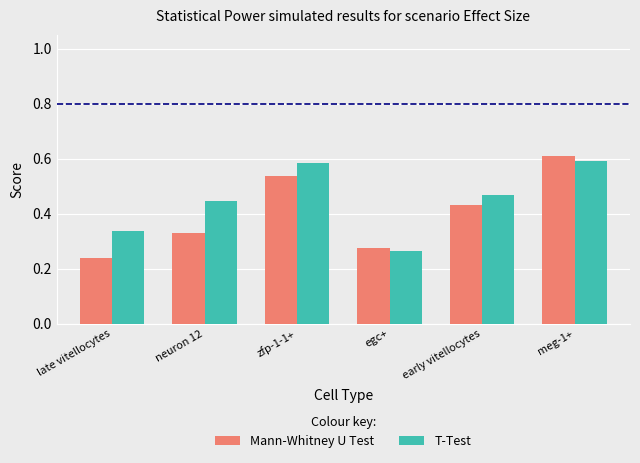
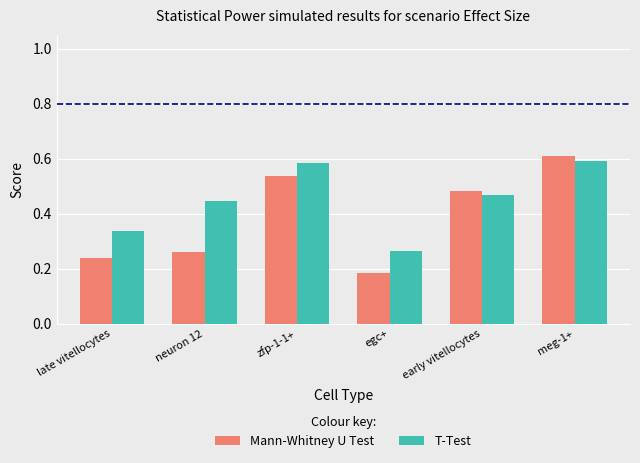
  {
    "Mann-Whitney U Test": {
      "late vitellocytes": 0.24,
-     "neuron 12": 0.33,
+     "neuron 12": 0.26,
      "zfp-1-1+": 0.54,
-     "egc+": 0.27,
-     "early vitellocytes": 0.43,
+     "egc+": 0.18,
+     "early vitellocytes": 0.48,
      "meg-1+": 0.61
    },
    "T-Test": {
      "late vitellocytes": 0.34,
      "neuron 12": 0.44,
      "zfp-1-1+": 0.59,
      "egc+": 0.27,
      "early vitellocytes": 0.47,
      "meg-1+": 0.59
    }
  }
